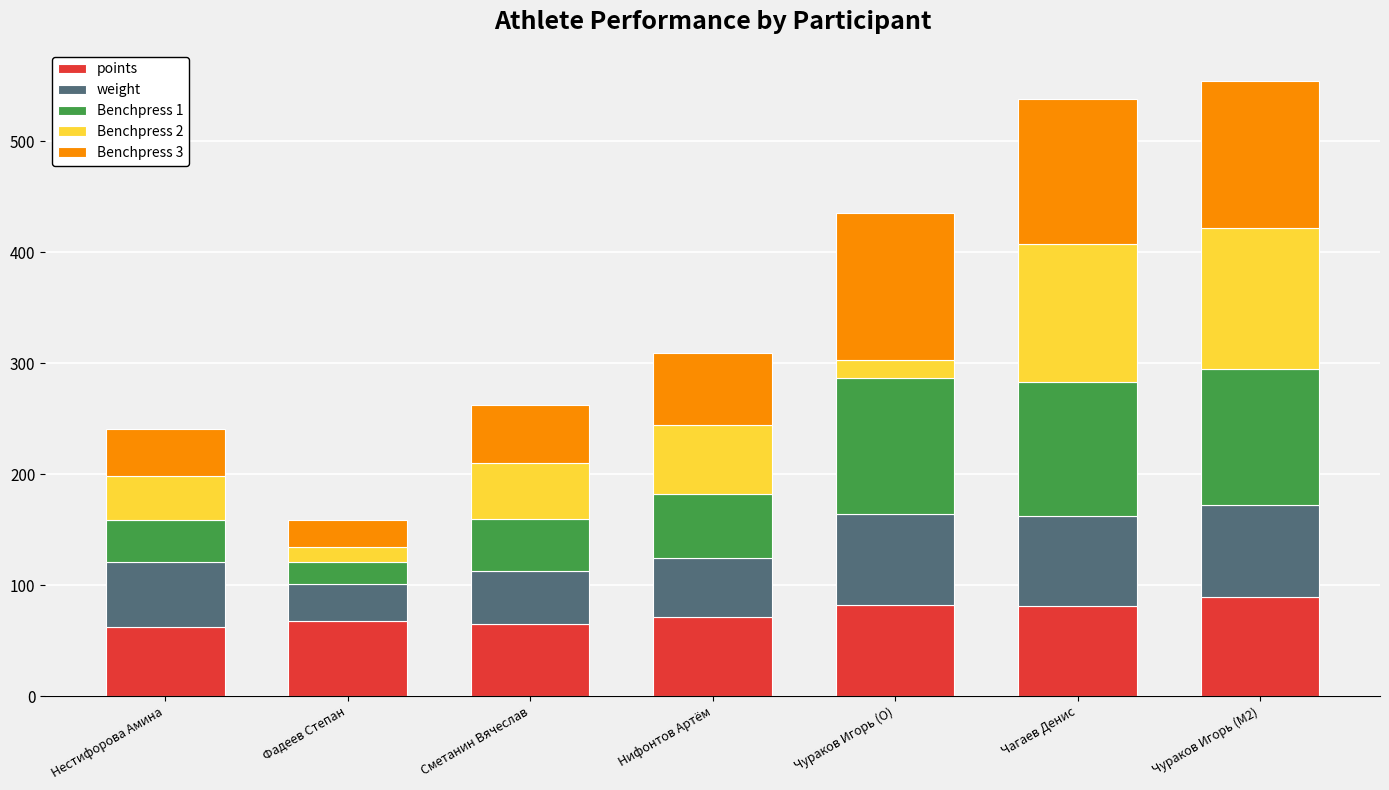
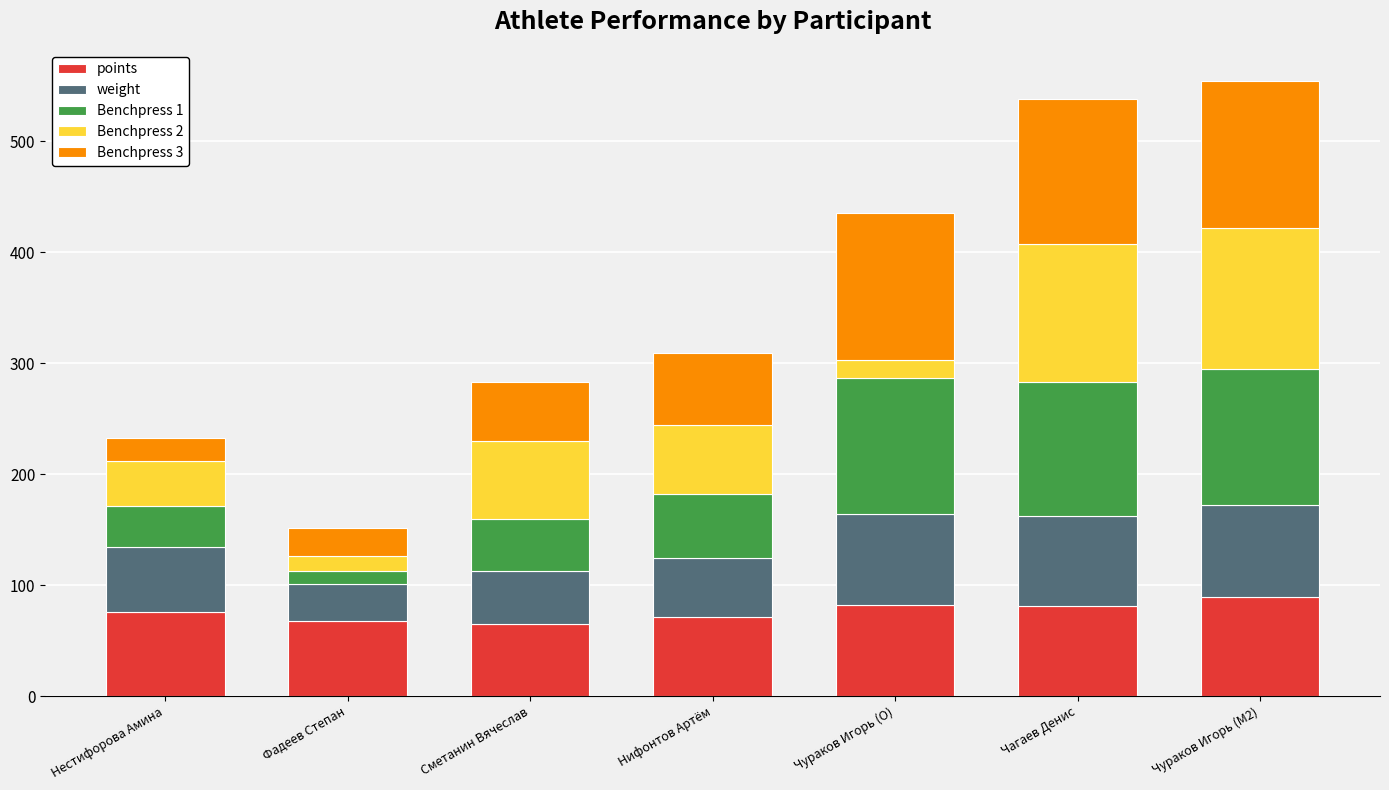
  {
    "points": {
-     "Нестифорова Амина": 62,
+     "Нестифорова Амина": 76,
      "Фадеев Степан": 68,
      "Сметанин Вячеслав": 65,
      "Нифонтов Артём": 71,
      "Чураков Игорь (O)": 82,
      "Чагаев Денис": 81,
      "Чураков Игорь (M2)": 90
    },
    "weight": {
      "Нестифорова Амина": 58,
      "Фадеев Степан": 34,
      "Сметанин Вячеслав": 48,
      "Нифонтов Артём": 53,
      "Чураков Игорь (O)": 82,
      "Чагаев Денис": 82,
      "Чураков Игорь (M2)": 82
    },
    "Benchpress 1": {
      "Нестифорова Амина": 38,
-     "Фадеев Степан": 20,
+     "Фадеев Степан": 12,
      "Сметанин Вячеслав": 48,
      "Нифонтов Артём": 58,
      "Чураков Игорь (O)": 122,
      "Чагаев Денис": 120,
      "Чураков Игорь (M2)": 122
    },
    "Benchpress 2": {
      "Нестифорова Амина": 40,
      "Фадеев Степан": 13,
-     "Сметанин Вячеслав": 50,
+     "Сметанин Вячеслав": 70,
      "Нифонтов Артём": 63,
      "Чураков Игорь (O)": 16,
      "Чагаев Денис": 125,
      "Чураков Игорь (M2)": 127
    },
    "Benchpress 3": {
-     "Нестифорова Амина": 43,
+     "Нестифорова Амина": 21,
      "Фадеев Степан": 25,
      "Сметанин Вячеслав": 52,
      "Нифонтов Артём": 65,
      "Чураков Игорь (O)": 132,
      "Чагаев Денис": 130,
      "Чураков Игорь (M2)": 132
    }
  }
